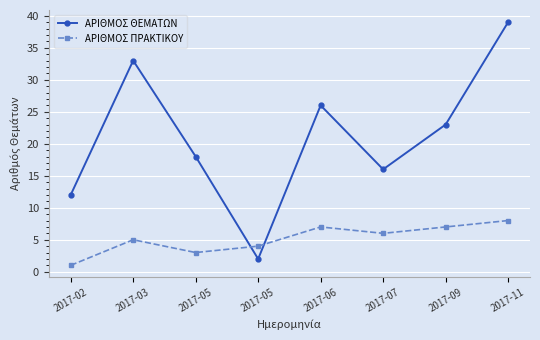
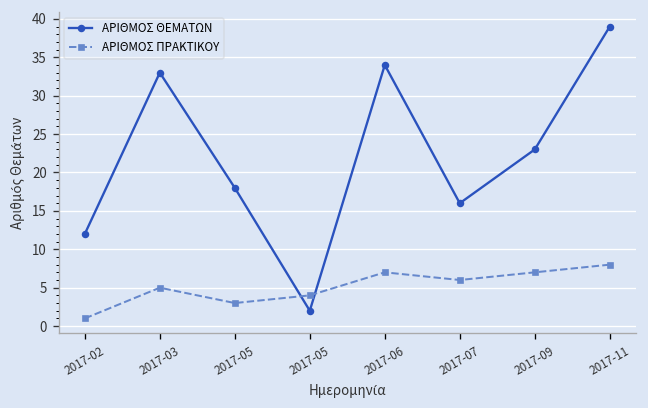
  {
    "ΑΡΙΘΜΟΣ ΘΕΜΑΤΩΝ": {
      "2017-02": 12,
      "2017-03": 33,
-     "2017-06": 26,
+     "2017-06": 34,
      "2017-07": 16,
      "2017-09": 23,
      "2017-11": 39
    },
    "ΑΡΙΘΜΟΣ ΠΡΑΚΤΙΚΟΥ": {
      "2017-02": 1,
      "2017-03": 5,
      "2017-06": 7,
      "2017-07": 6,
      "2017-09": 7,
      "2017-11": 8
    }
  }
